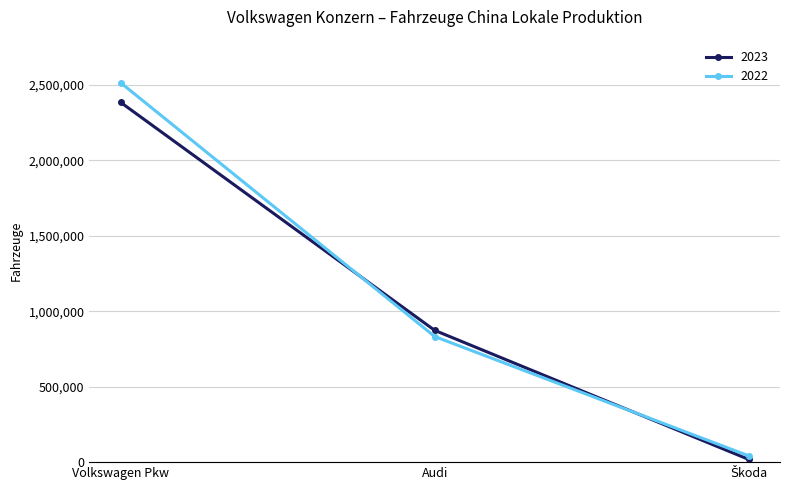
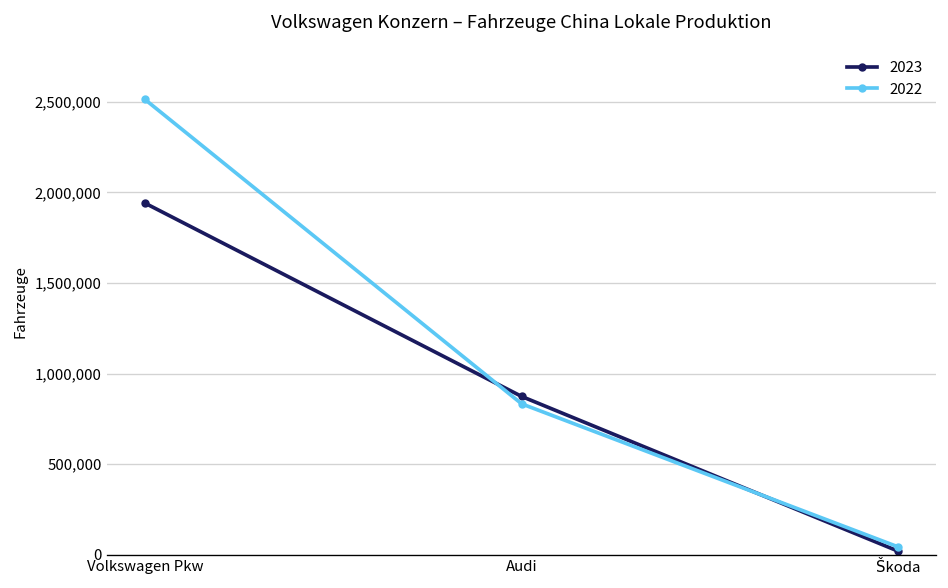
  {
    "2023": {
-     "Volkswagen Pkw": "2,380,000",
+     "Volkswagen Pkw": "1,940,000",
      "Audi": "870,000",
      "Škoda": "20,000"
    },
    "2022": {
      "Volkswagen Pkw": "2,510,000",
      "Audi": "830,000",
      "Škoda": "40,000"
    }
  }
